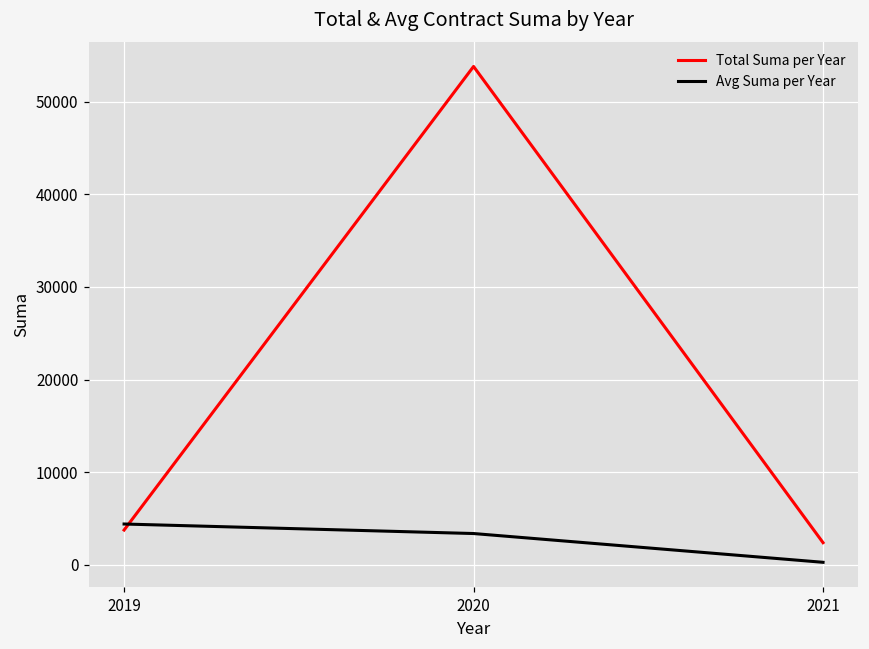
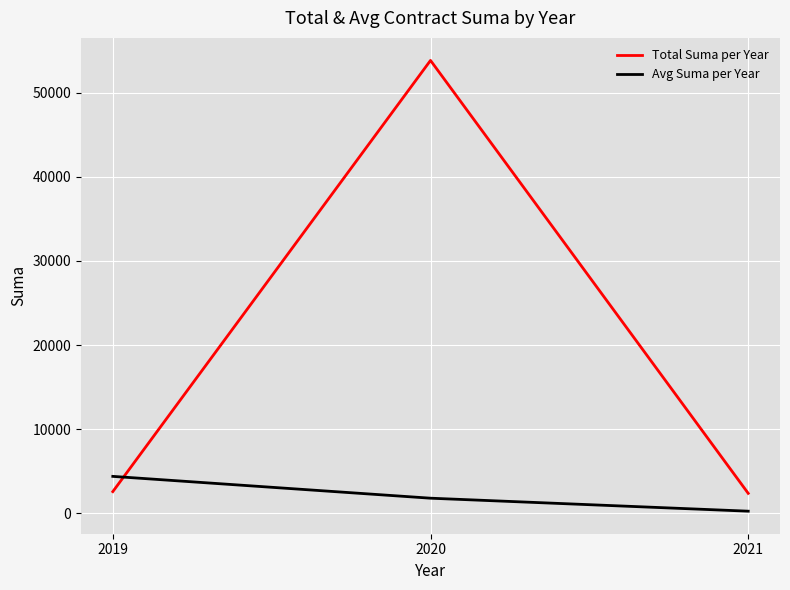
  {
    "Total Suma per Year": {
-     "2019": 4000,
+     "2019": 3000,
      "2020": 54000,
      "2021": 2000
    },
    "Avg Suma per Year": {
      "2019": 4000,
-     "2020": 3000,
+     "2020": 2000,
      "2021": 0
    }
  }
